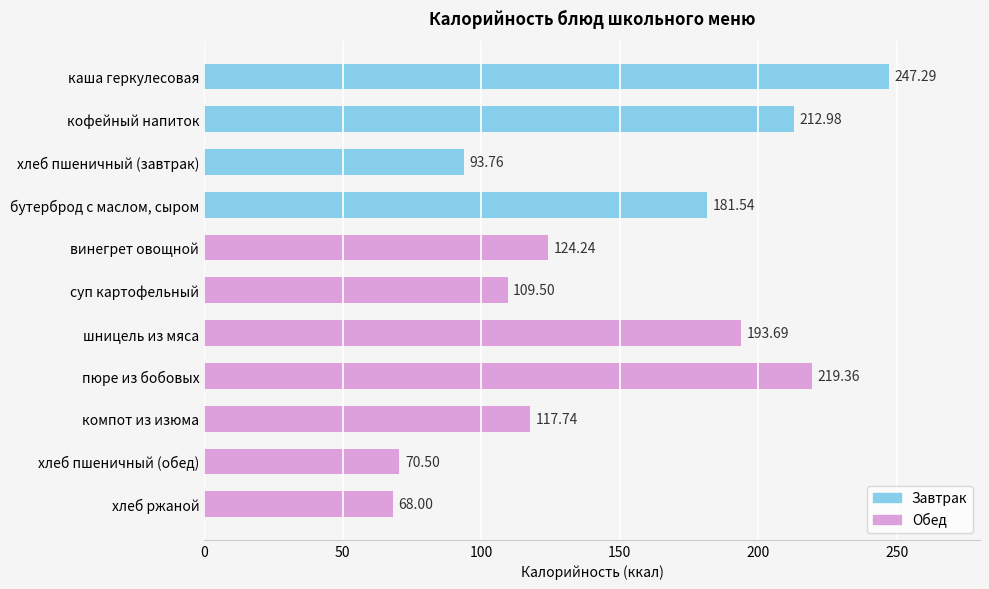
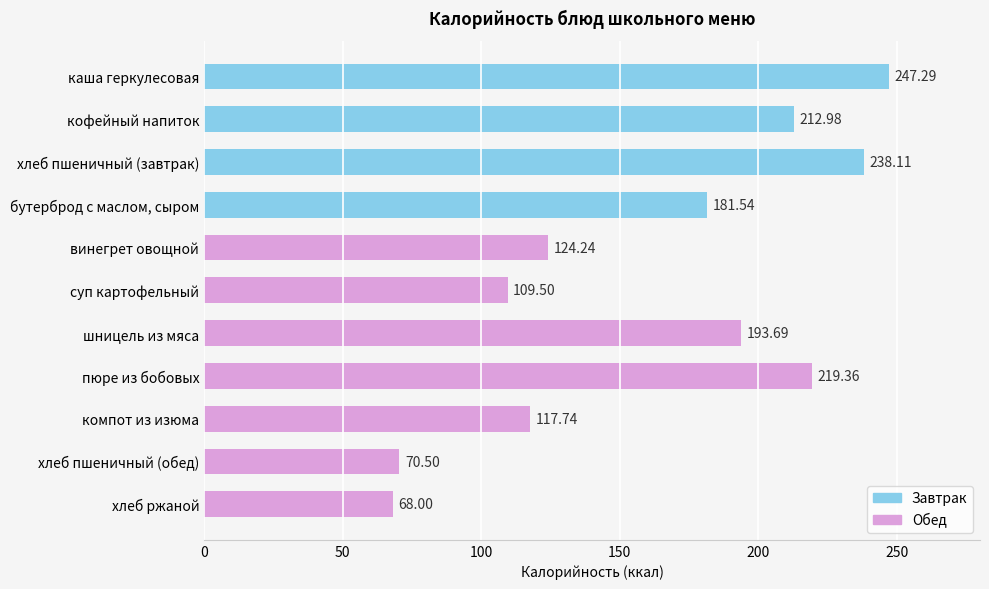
  {
    "каша геркулесовая": 247.29,
    "кофейный напиток": 212.98,
-   "хлеб пшеничный (завтрак)": 93.76,
+   "хлеб пшеничный (завтрак)": 238.11,
    "бутерброд с маслом, сыром": 181.54,
    "винегрет овощной": 124.24,
    "суп картофельный": 109.50,
    "шницель из мяса": 193.69,
    "пюре из бобовых": 219.36,
    "компот из изюма": 117.74,
    "хлеб пшеничный (обед)": 70.50,
    "хлеб ржаной": 68.00
  }
